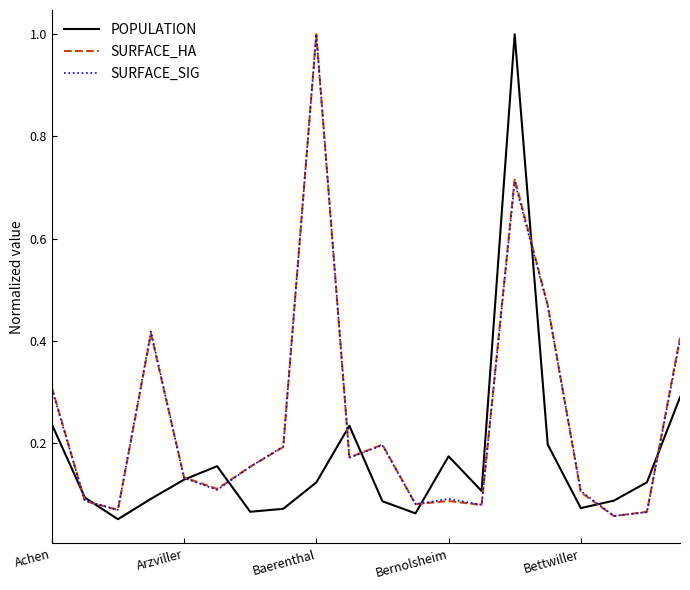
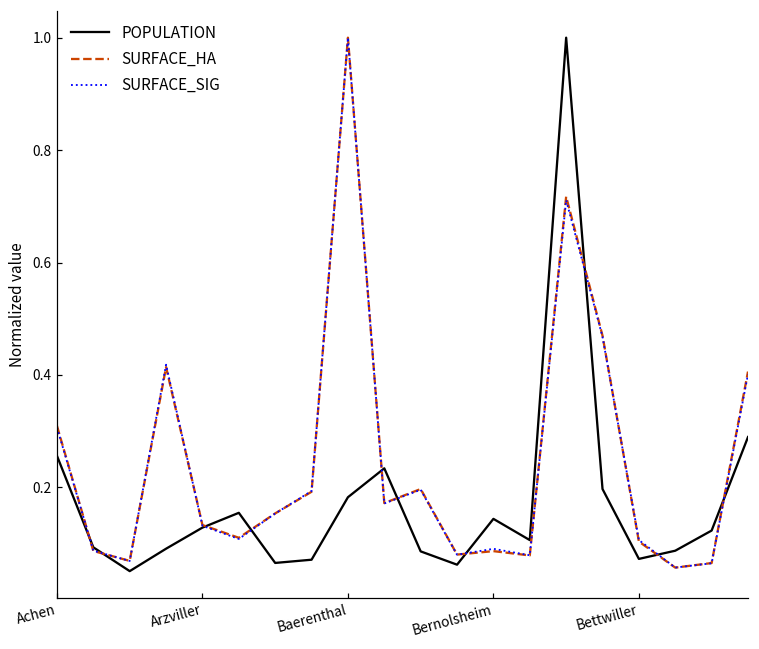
  {
    "POPULATION": {
-     "Achen": 0.24,
-     "Baerenthal": 0.12,
-     "Bernolsheim": 0.17,
+     "Achen": 0.26,
+     "Baerenthal": 0.18,
+     "Bernolsheim": 0.14,
      "Bettwiller": 0.07
    }
  }
